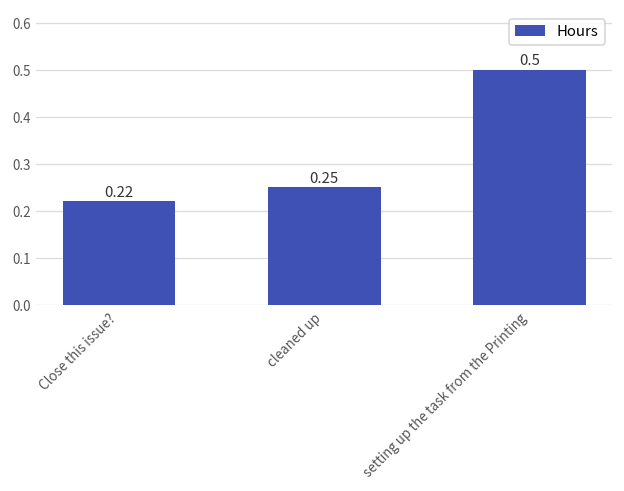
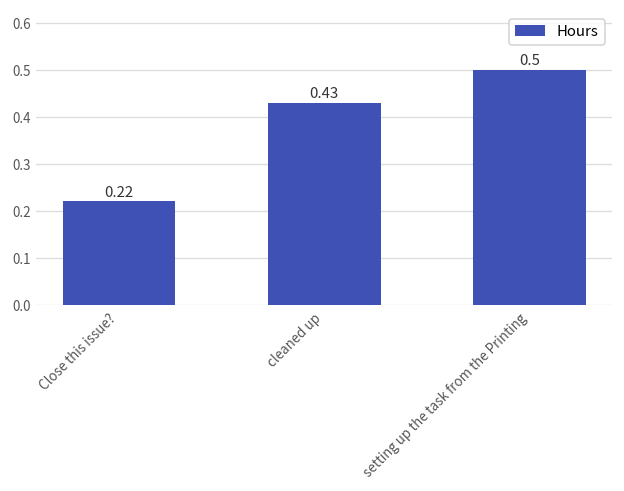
  {
    "Close this issue?": 0.22,
-   "cleaned up": 0.25,
+   "cleaned up": 0.43,
    "setting up the task from the Printing": 0.5
  }
